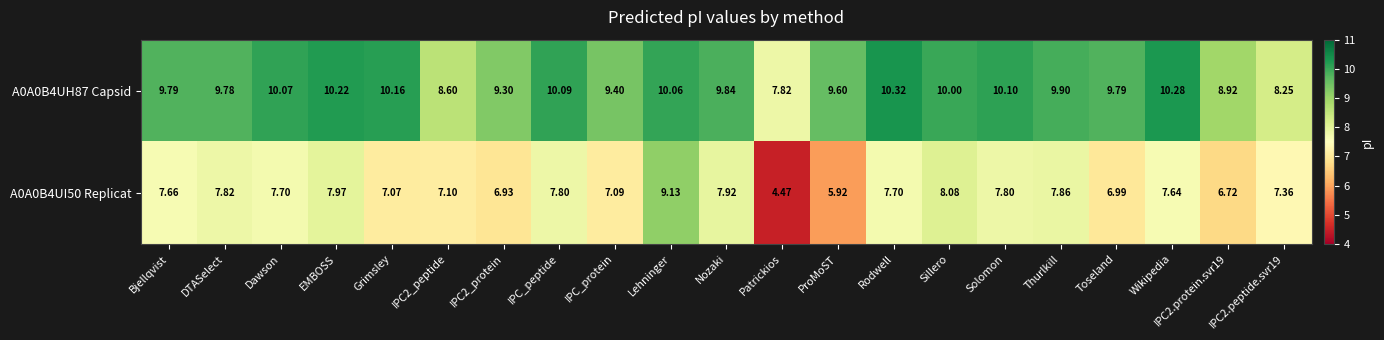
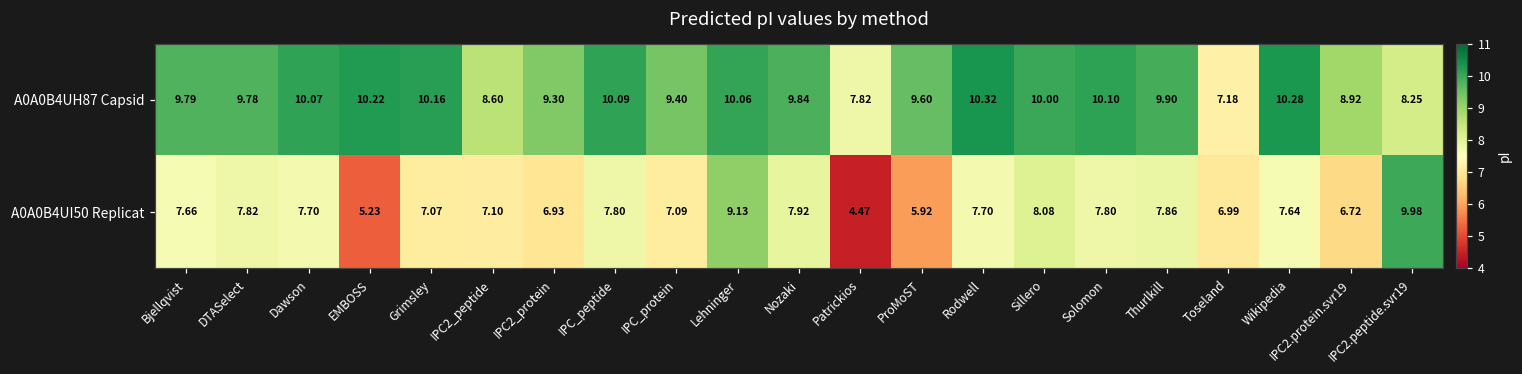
  {
    "A0A0B4UH87 Capsid": {
      "Bjellqvist": 9.79,
      "DTASelect": 9.78,
      "Dawson": 10.07,
      "EMBOSS": 10.22,
      "Grimsley": 10.16,
      "IPC2_peptide": 8.60,
      "IPC2_protein": 9.30,
      "IPC_peptide": 10.09,
      "IPC_protein": 9.40,
      "Lehninger": 10.06,
      "Nozaki": 9.84,
      "Patrickios": 7.82,
      "ProMoST": 9.60,
      "Rodwell": 10.32,
      "Sillero": 10.00,
      "Solomon": 10.10,
      "Thurlkill": 9.90,
-     "Toseland": 9.79,
+     "Toseland": 7.18,
      "Wikipedia": 10.28,
      "IPC2.protein.svr19": 8.92,
      "IPC2.peptide.svr19": 8.25
    },
    "A0A0B4UI50 Replicat": {
      "Bjellqvist": 7.66,
      "DTASelect": 7.82,
      "Dawson": 7.70,
-     "EMBOSS": 7.97,
+     "EMBOSS": 5.23,
      "Grimsley": 7.07,
      "IPC2_peptide": 7.10,
      "IPC2_protein": 6.93,
      "IPC_peptide": 7.80,
      "IPC_protein": 7.09,
      "Lehninger": 9.13,
      "Nozaki": 7.92,
      "Patrickios": 4.47,
      "ProMoST": 5.92,
      "Rodwell": 7.70,
      "Sillero": 8.08,
      "Solomon": 7.80,
      "Thurlkill": 7.86,
      "Toseland": 6.99,
      "Wikipedia": 7.64,
      "IPC2.protein.svr19": 6.72,
-     "IPC2.peptide.svr19": 7.36
+     "IPC2.peptide.svr19": 9.98
    }
  }
